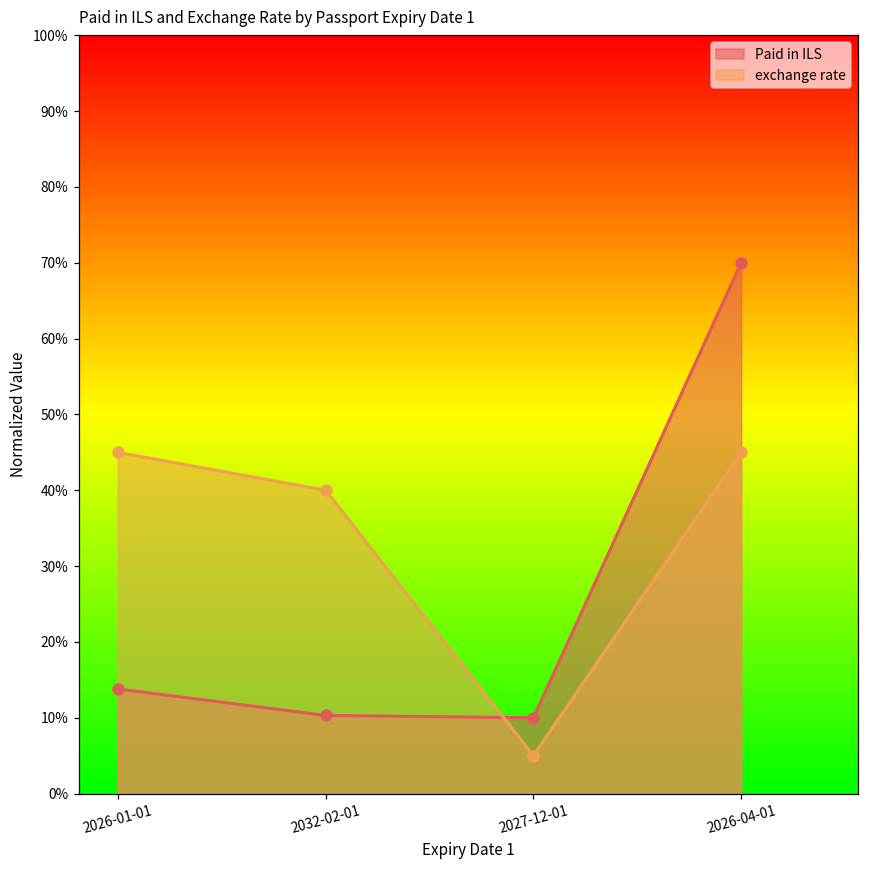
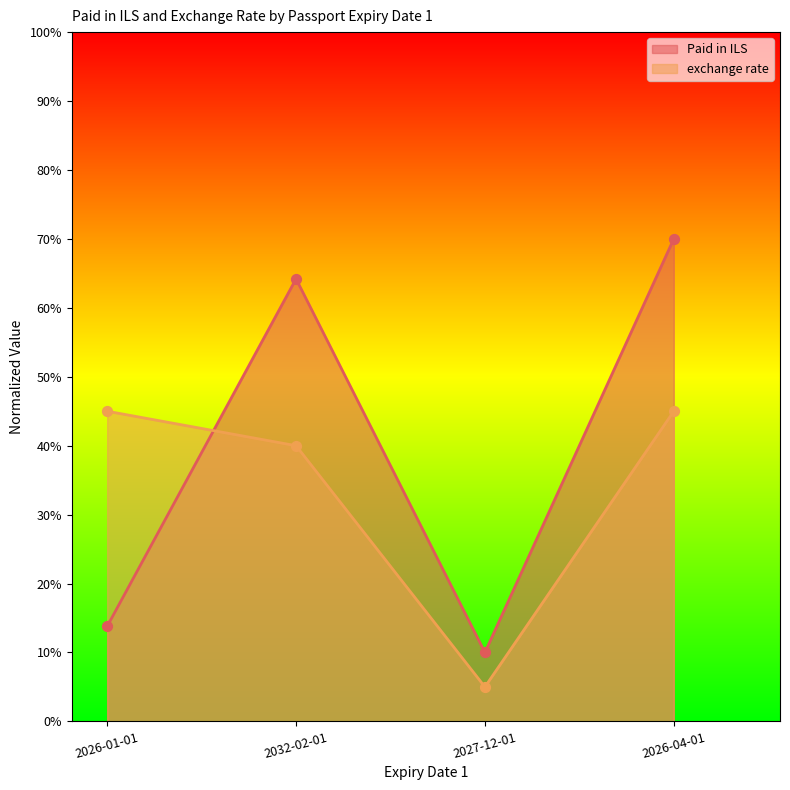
  {
    "Paid in ILS": {
      "2026-01-01": "14%",
-     "2032-02-01": "10%",
+     "2032-02-01": "64%",
      "2027-12-01": "10%",
      "2026-04-01": "70%"
    },
    "exchange rate": {
      "2026-01-01": "45%",
      "2032-02-01": "40%",
      "2027-12-01": "5%",
      "2026-04-01": "45%"
    }
  }
